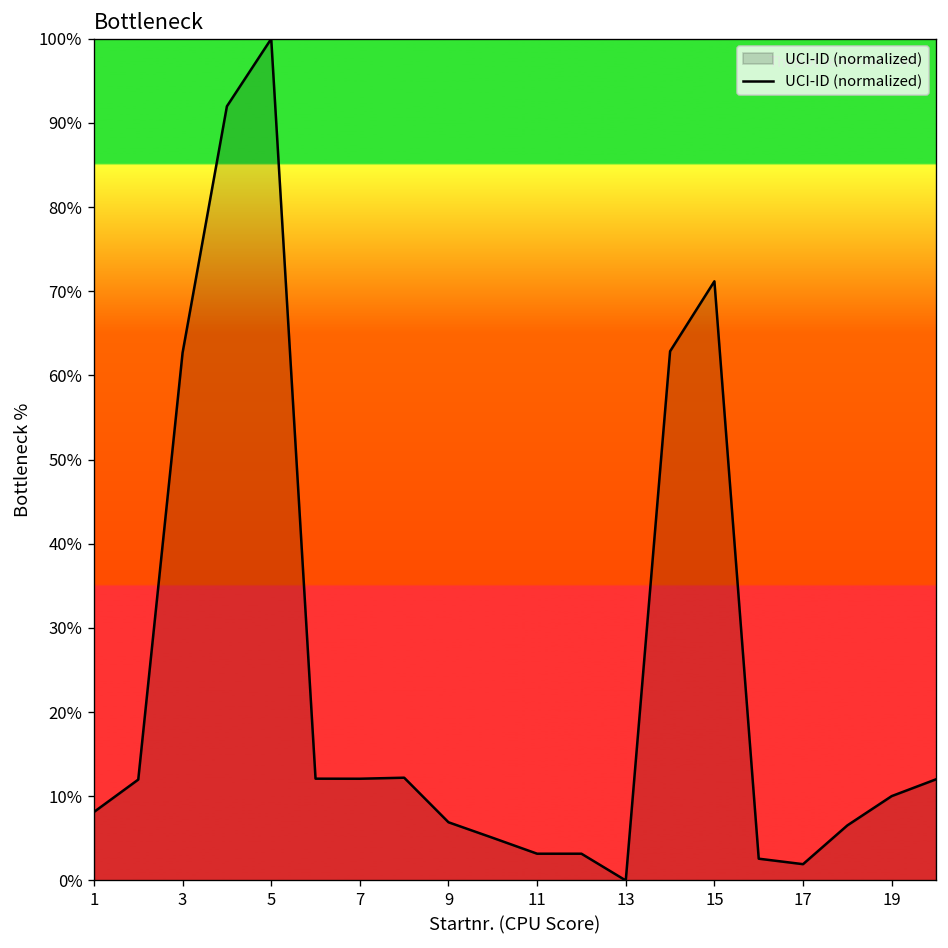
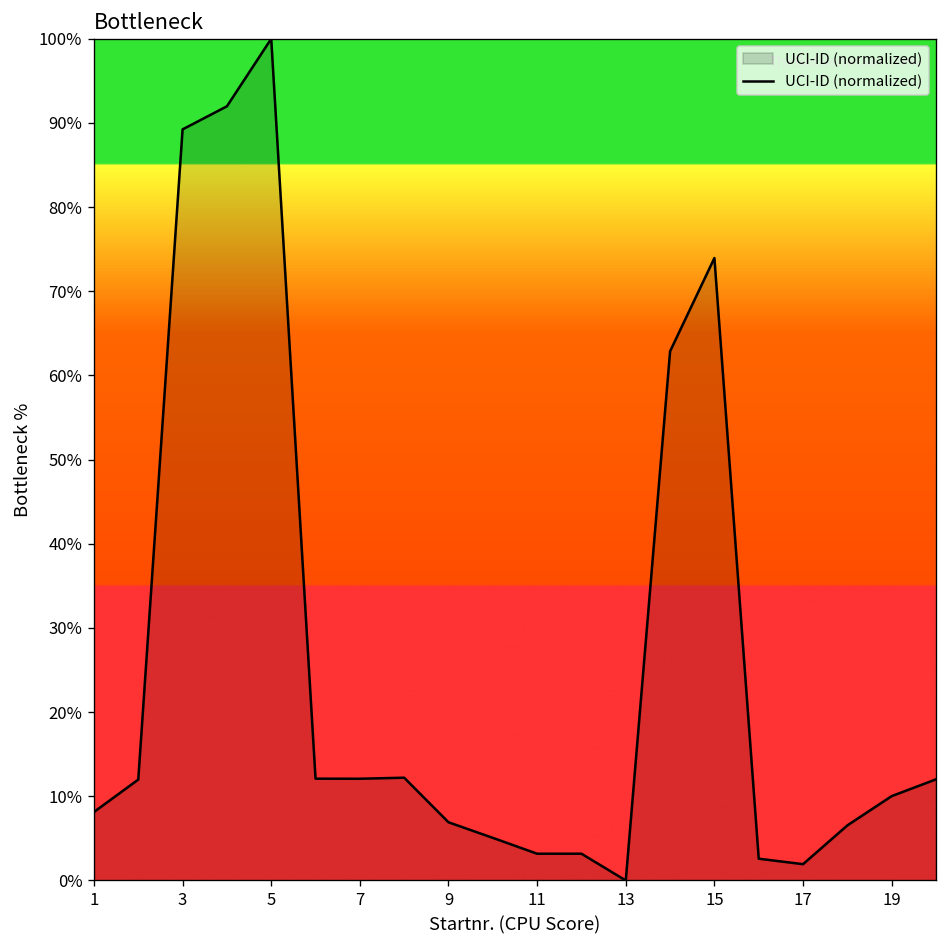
  {
    "1": "8%",
-   "3": "63%",
+   "3": "89%",
    "5": "100%",
    "7": "12%",
    "9": "7%",
    "11": "3%",
    "13": "0%",
-   "15": "71%",
+   "15": "74%",
    "17": "2%",
    "19": "10%"
  }
